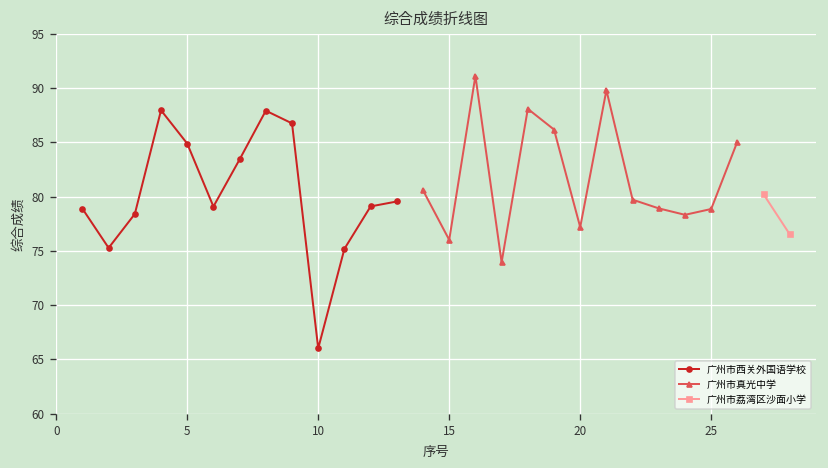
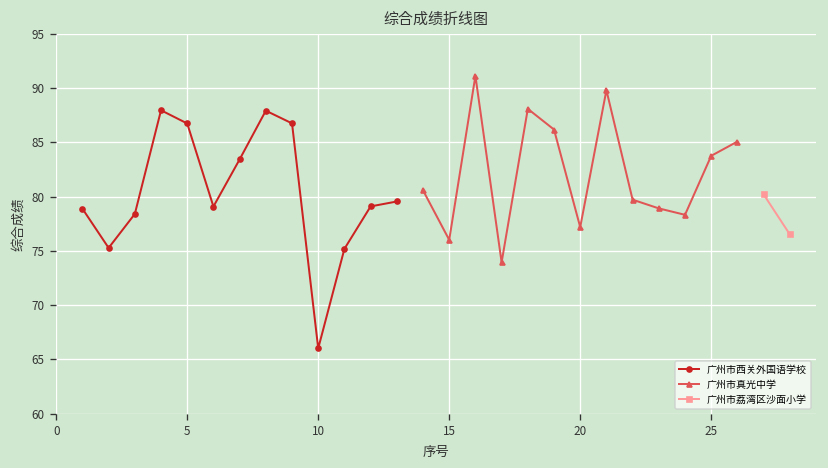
  {
    "广州市西关外国语学校": {
-     "5": 85,
+     "5": 87,
      "10": 66
    },
    "广州市真光中学": {
      "15": 76,
      "20": 77,
-     "25": 79
+     "25": 84
    }
  }
